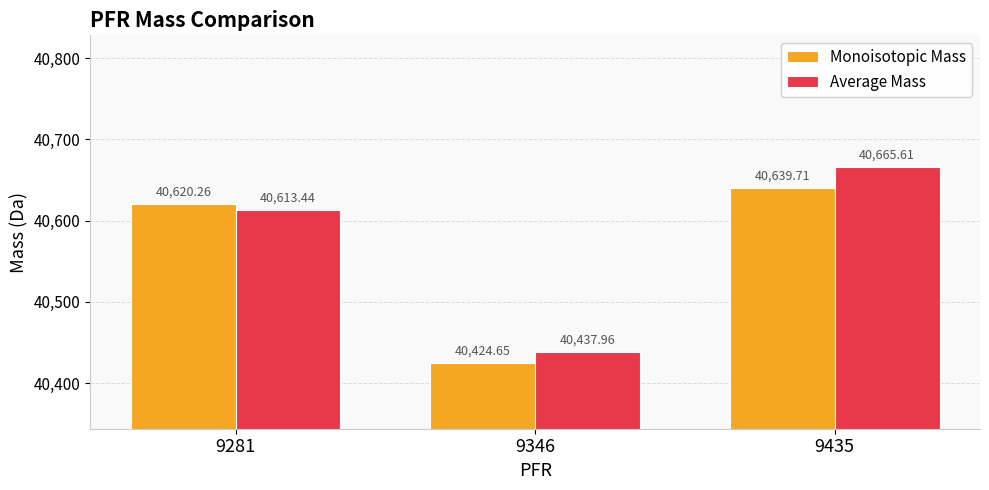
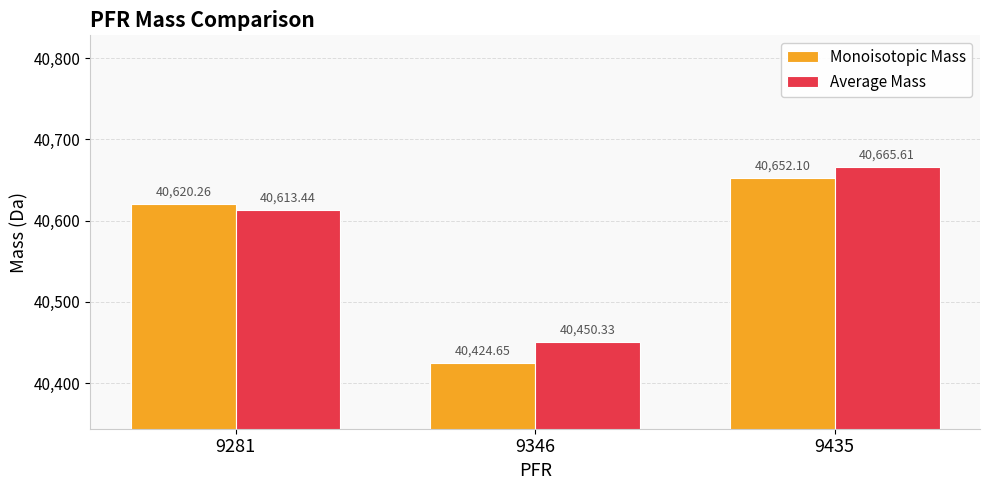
  {
    "Monoisotopic Mass": {
      "9281": "40,620.26",
      "9346": "40,424.65",
-     "9435": "40,639.71"
+     "9435": "40,652.10"
    },
    "Average Mass": {
      "9281": "40,613.44",
-     "9346": "40,437.96",
+     "9346": "40,450.33",
      "9435": "40,665.61"
    }
  }
